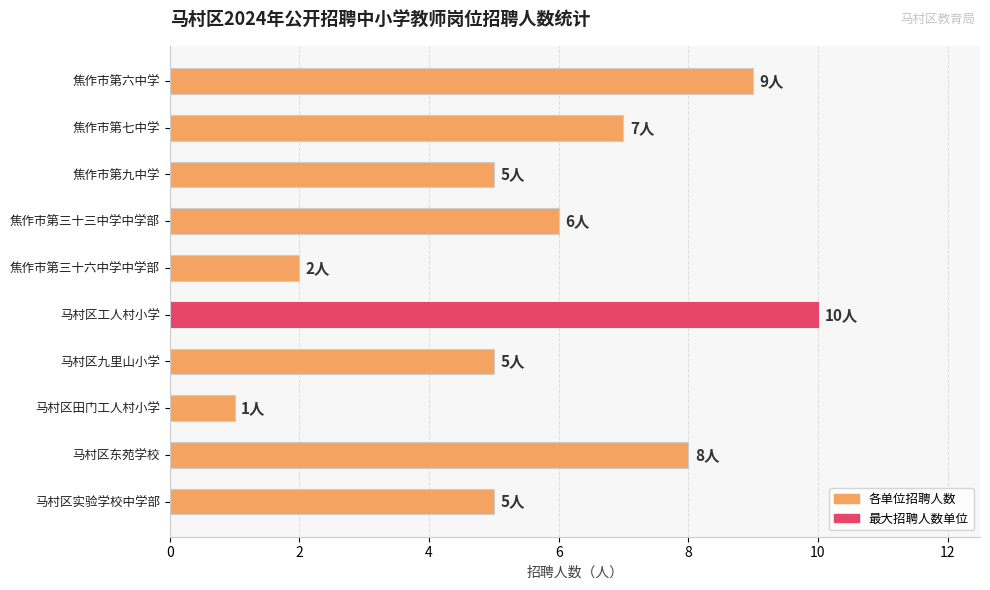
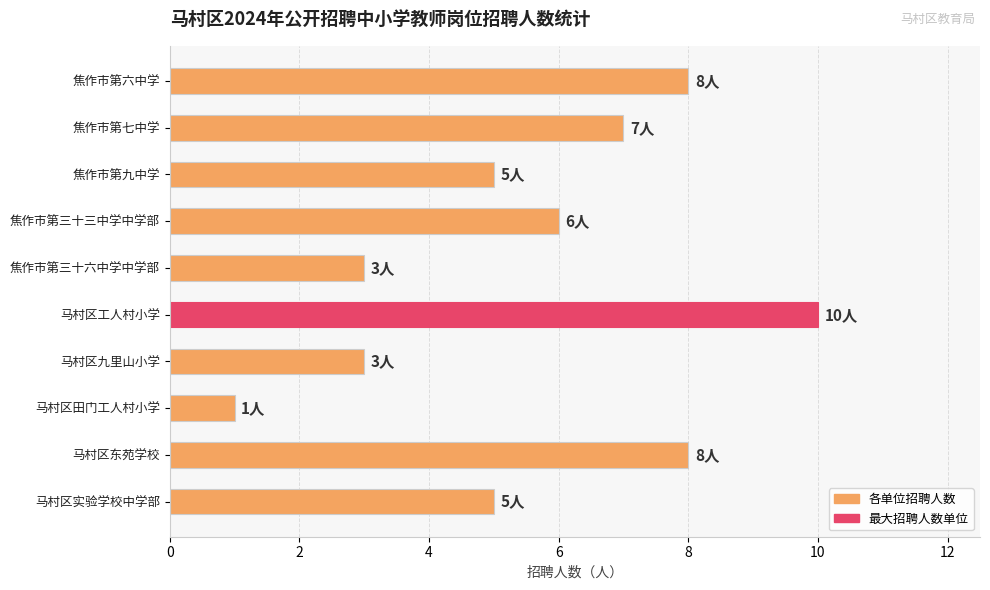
  {
-   "焦作市第六中学": "9人",
+   "焦作市第六中学": "8人",
    "焦作市第七中学": "7人",
    "焦作市第九中学": "5人",
    "焦作市第三十三中学中学部": "6人",
-   "焦作市第三十六中学中学部": "2人",
+   "焦作市第三十六中学中学部": "3人",
    "马村区工人村小学": "10人",
-   "马村区九里山小学": "5人",
+   "马村区九里山小学": "3人",
    "马村区田门工人村小学": "1人",
    "马村区东苑学校": "8人",
    "马村区实验学校中学部": "5人"
  }
